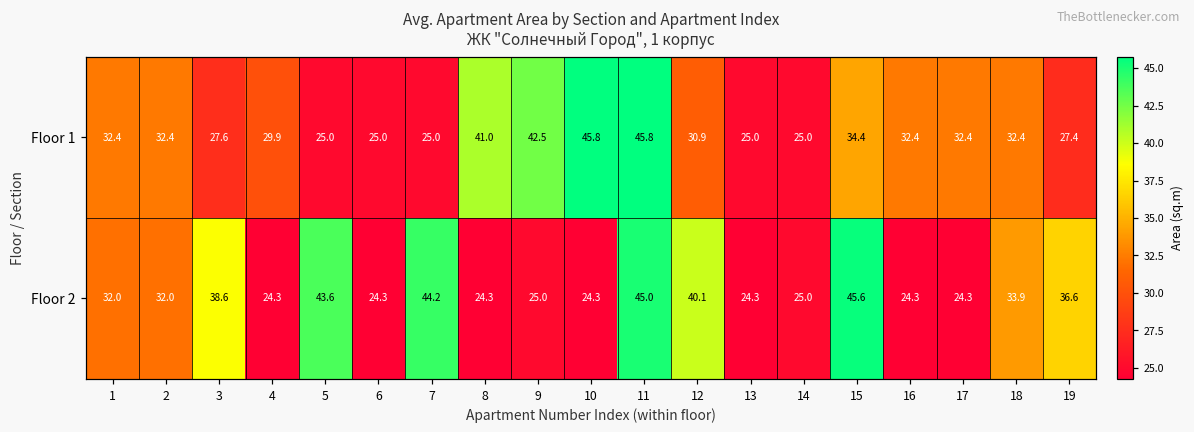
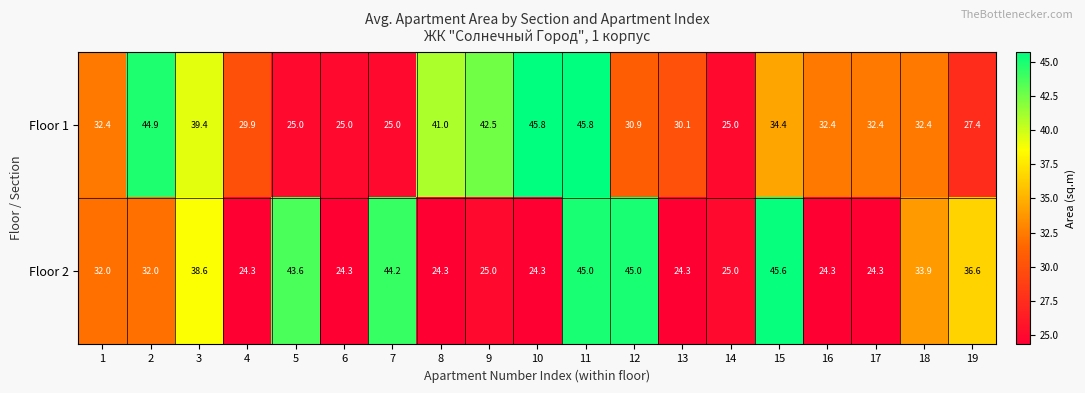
  {
    "Floor 1": {
      "1": 32.4,
-     "2": 32.4,
-     "3": 27.6,
+     "2": 44.9,
+     "3": 39.4,
      "4": 29.9,
      "5": 25.0,
      "6": 25.0,
      "7": 25.0,
      "8": 41.0,
      "9": 42.5,
      "10": 45.8,
      "11": 45.8,
      "12": 30.9,
-     "13": 25.0,
+     "13": 30.1,
      "14": 25.0,
      "15": 34.4,
      "16": 32.4,
      "17": 32.4,
      "18": 32.4,
      "19": 27.4
    },
    "Floor 2": {
      "1": 32.0,
      "2": 32.0,
      "3": 38.6,
      "4": 24.3,
      "5": 43.6,
      "6": 24.3,
      "7": 44.2,
      "8": 24.3,
      "9": 25.0,
      "10": 24.3,
      "11": 45.0,
-     "12": 40.1,
+     "12": 45.0,
      "13": 24.3,
      "14": 25.0,
      "15": 45.6,
      "16": 24.3,
      "17": 24.3,
      "18": 33.9,
      "19": 36.6
    }
  }
